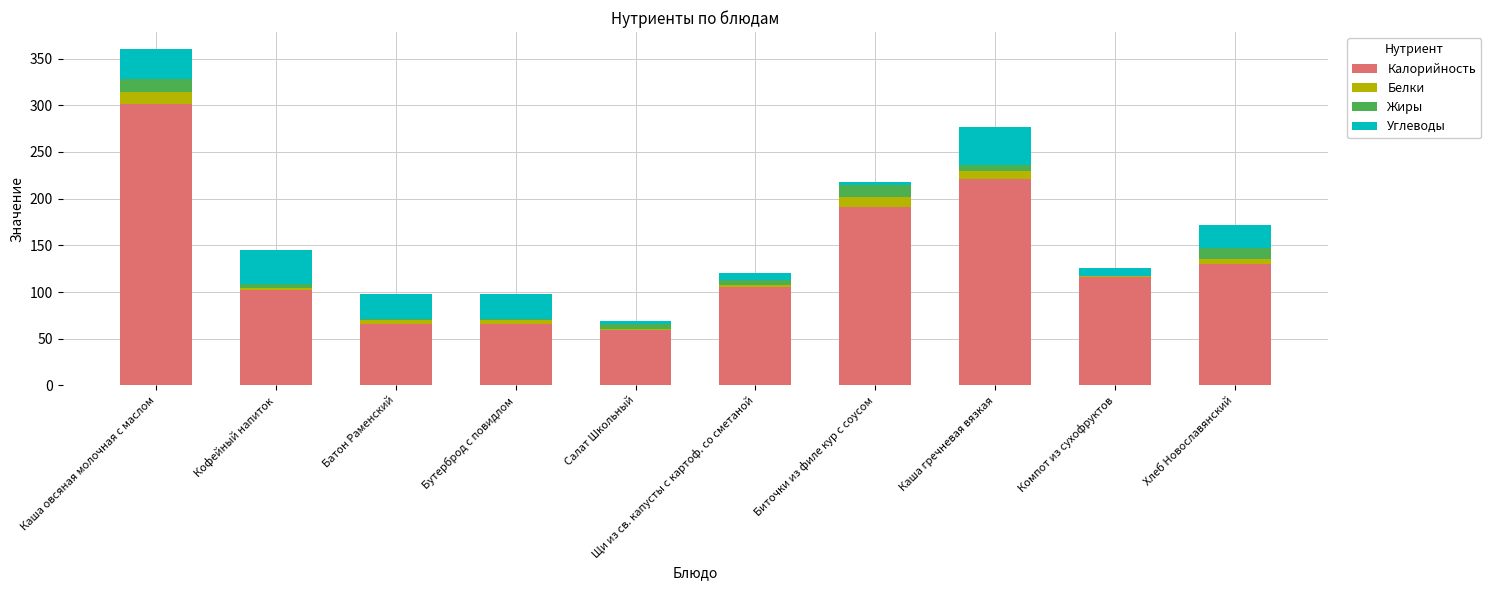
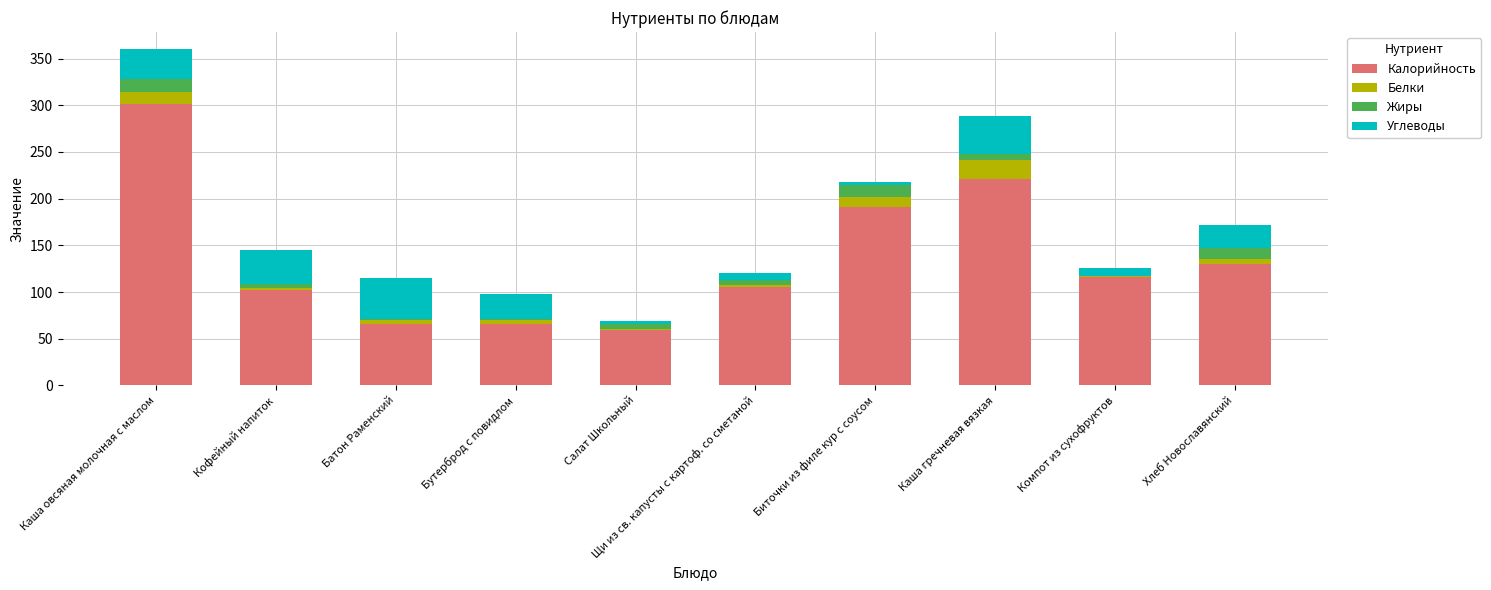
  {
    "Калорийность": {
      "Каша овсяная молочная с маслом": 300,
      "Кофейный напиток": 100,
      "Батон Раменский": 70,
      "Бутерброд с повидлом": 70,
      "Салат Школьный": 60,
      "Щи из св. капусты с картоф. со сметаной": 110,
      "Биточки из филе кур с соусом": 190,
      "Каша гречневая вязкая": 220,
      "Компот из сухофруктов": 120,
      "Хлеб Новославянский": 130
    },
    "Белки": {
      "Каша овсяная молочная с маслом": 10,
      "Батон Раменский": 0,
      "Бутерброд с повидлом": 0,
      "Биточки из филе кур с соусом": 10,
-     "Каша гречневая вязкая": 10,
+     "Каша гречневая вязкая": 20,
      "Хлеб Новославянский": 10
    },
    "Жиры": {
      "Каша овсяная молочная с маслом": 10,
      "Кофейный напиток": 0,
      "Салат Школьный": 0,
      "Щи из св. капусты с картоф. со сметаной": 10,
      "Биточки из филе кур с соусом": 10,
      "Каша гречневая вязкая": 10,
      "Хлеб Новославянский": 10
    },
    "Углеводы": {
      "Каша овсяная молочная с маслом": 30,
      "Кофейный напиток": 40,
-     "Батон Раменский": 30,
+     "Батон Раменский": 40,
      "Бутерброд с повидлом": 30,
      "Салат Школьный": 0,
      "Щи из св. капусты с картоф. со сметаной": 10,
      "Биточки из филе кур с соусом": 0,
      "Каша гречневая вязкая": 40,
      "Компот из сухофруктов": 10,
      "Хлеб Новославянский": 20
    }
  }
